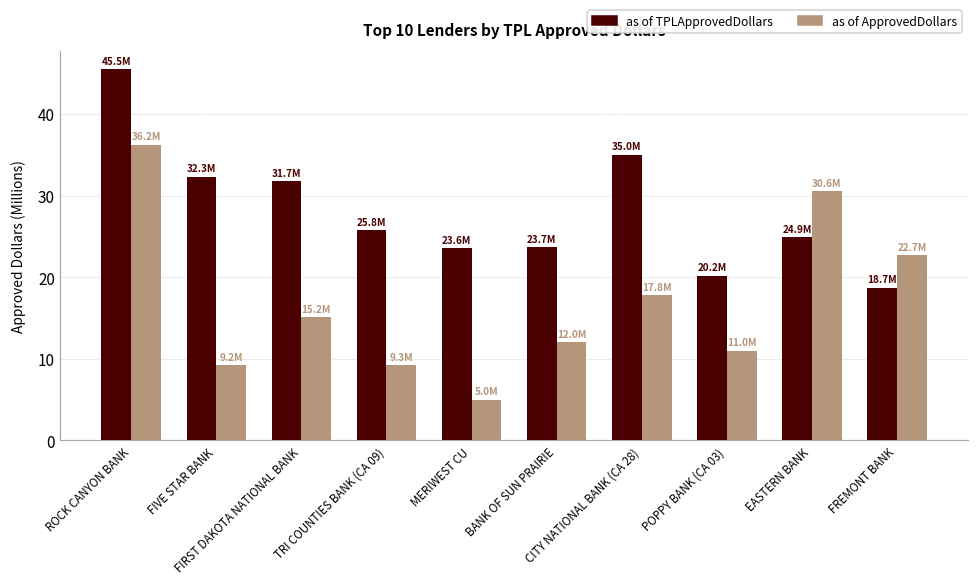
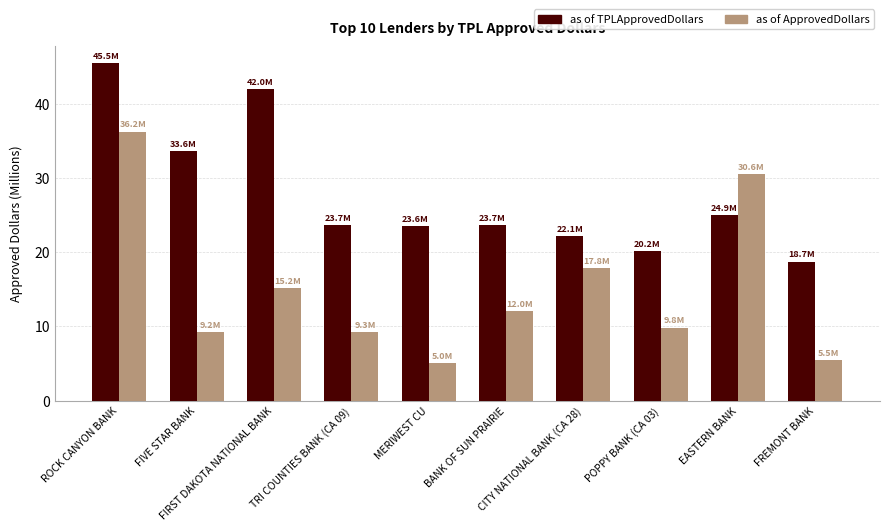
  {
    "as of TPLApprovedDollars": {
      "ROCK CANYON BANK": "45.5M",
-     "FIVE STAR BANK": "32.3M",
-     "FIRST DAKOTA NATIONAL BANK": "31.7M",
-     "TRI COUNTIES BANK (CA 09)": "25.8M",
+     "FIVE STAR BANK": "33.6M",
+     "FIRST DAKOTA NATIONAL BANK": "42.0M",
+     "TRI COUNTIES BANK (CA 09)": "23.7M",
      "MERIWEST CU": "23.6M",
      "BANK OF SUN PRAIRIE": "23.7M",
-     "CITY NATIONAL BANK (CA 28)": "35.0M",
+     "CITY NATIONAL BANK (CA 28)": "22.1M",
      "POPPY BANK (CA 03)": "20.2M",
      "EASTERN BANK": "24.9M",
      "FREMONT BANK": "18.7M"
    },
    "as of ApprovedDollars": {
      "ROCK CANYON BANK": "36.2M",
      "FIVE STAR BANK": "9.2M",
      "FIRST DAKOTA NATIONAL BANK": "15.2M",
      "TRI COUNTIES BANK (CA 09)": "9.3M",
      "MERIWEST CU": "5.0M",
      "BANK OF SUN PRAIRIE": "12.0M",
      "CITY NATIONAL BANK (CA 28)": "17.8M",
-     "POPPY BANK (CA 03)": "11.0M",
+     "POPPY BANK (CA 03)": "9.8M",
      "EASTERN BANK": "30.6M",
-     "FREMONT BANK": "22.7M"
+     "FREMONT BANK": "5.5M"
    }
  }
